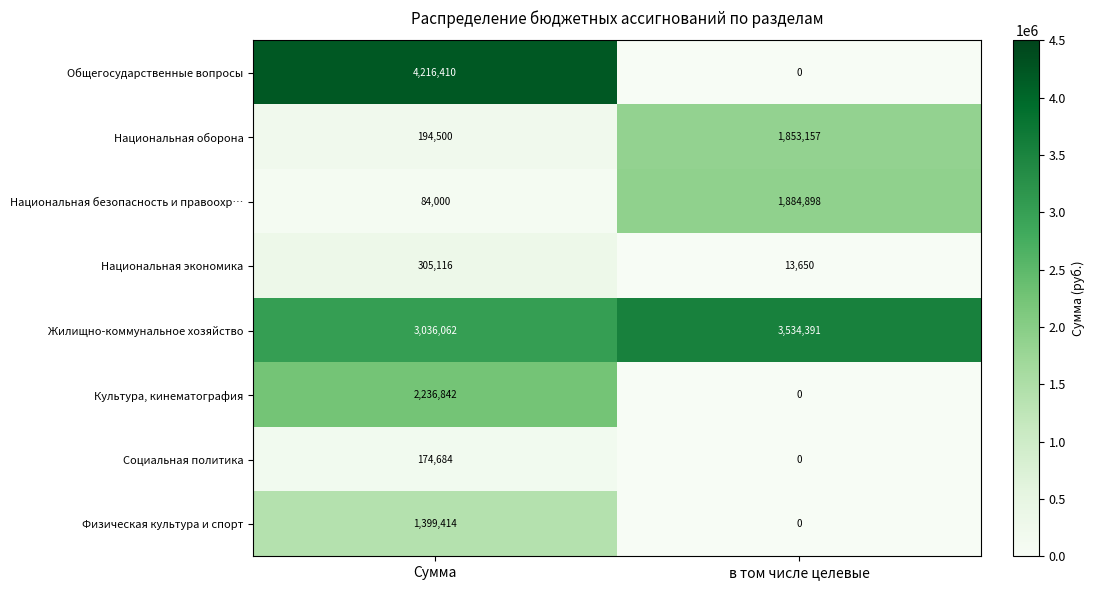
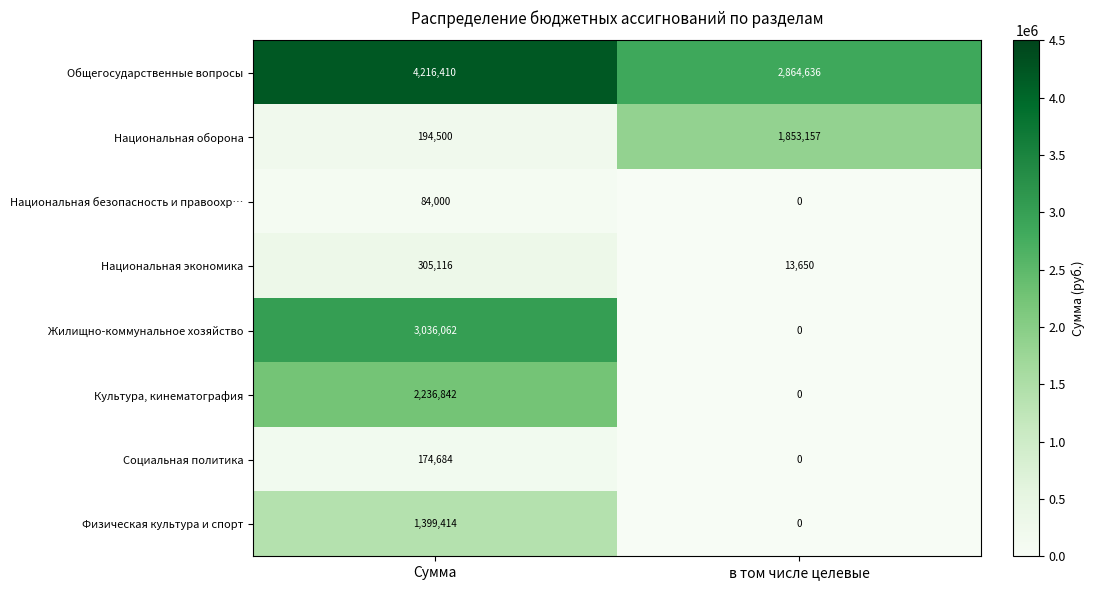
  {
    "Общегосударственные вопросы": {
      "Сумма": "4,216,410",
-     "в том числе целевые": "0"
+     "в том числе целевые": "2,864,636"
    },
    "Национальная оборона": {
      "Сумма": "194,500",
      "в том числе целевые": "1,853,157"
    },
    "Национальная безопасность и правоохр…": {
      "Сумма": "84,000",
-     "в том числе целевые": "1,884,898"
+     "в том числе целевые": "0"
    },
    "Национальная экономика": {
      "Сумма": "305,116",
      "в том числе целевые": "13,650"
    },
    "Жилищно-коммунальное хозяйство": {
      "Сумма": "3,036,062",
-     "в том числе целевые": "3,534,391"
+     "в том числе целевые": "0"
    },
    "Культура, кинематография": {
      "Сумма": "2,236,842",
      "в том числе целевые": "0"
    },
    "Социальная политика": {
      "Сумма": "174,684",
      "в том числе целевые": "0"
    },
    "Физическая культура и спорт": {
      "Сумма": "1,399,414",
      "в том числе целевые": "0"
    }
  }
